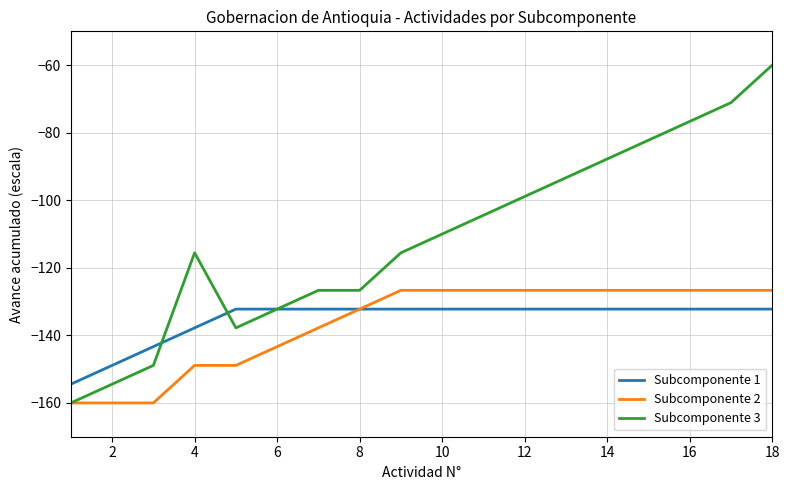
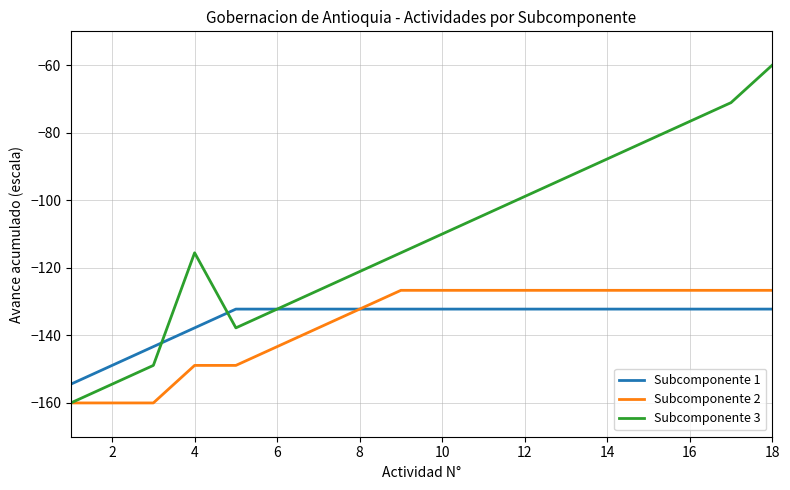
  {
    "Subcomponente 1": {
      "2": -149,
      "4": -138,
      "10": -132,
      "12": -132,
      "14": -132,
      "16": -132,
      "18": -132
    },
    "Subcomponente 2": {
      "2": -160,
      "4": -149,
      "6": -143,
      "10": -127,
      "12": -127,
      "14": -127,
      "16": -127,
      "18": -127
    },
    "Subcomponente 3": {
      "2": -154,
      "4": -116,
-     "8": -127,
+     "8": -121,
      "10": -110,
      "12": -99,
      "14": -88,
      "16": -77,
      "18": -60
    }
  }
